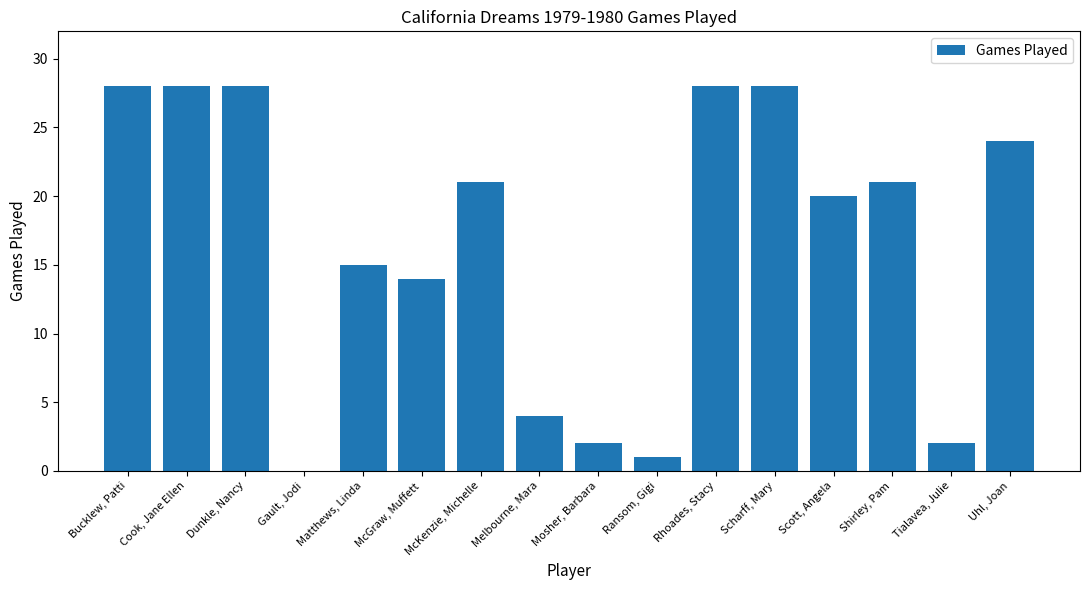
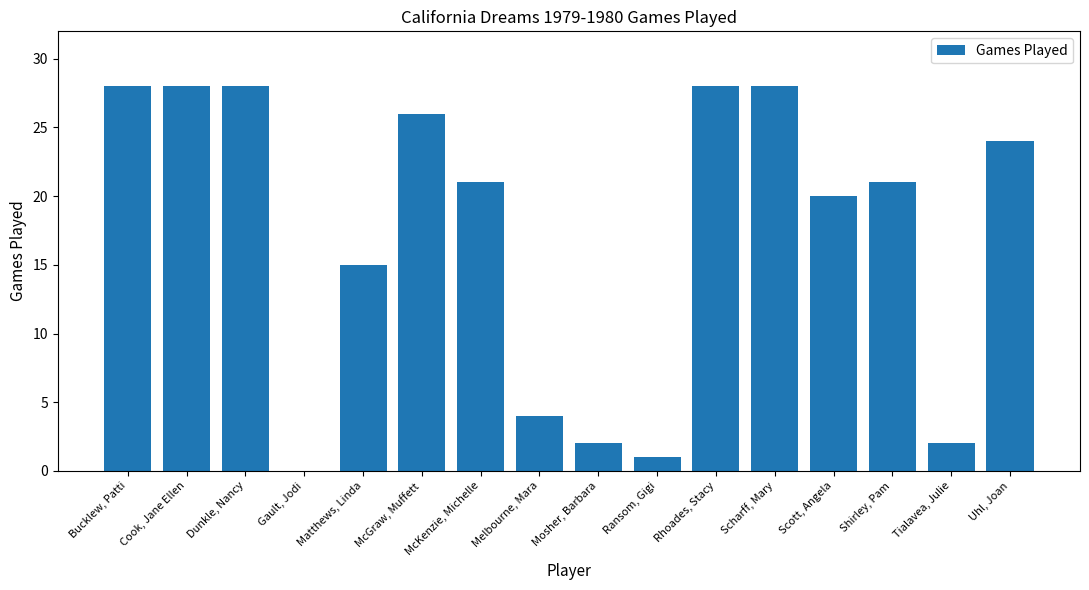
  {
    "Bucklew, Patti": 28,
    "Cook, Jane Ellen": 28,
    "Dunkle, Nancy": 28,
    "Gault, Jodi": 0,
    "Matthews, Linda": 15,
-   "McGraw, Muffett": 14,
+   "McGraw, Muffett": 26,
    "McKenzie, Michelle": 21,
    "Melbourne, Mara": 4,
    "Mosher, Barbara": 2,
    "Ransom, Gigi": 1,
    "Rhoades, Stacy": 28,
    "Scharff, Mary": 28,
    "Scott, Angela": 20,
    "Shirley, Pam": 21,
    "Tialavea, Julie": 2,
    "Uhl, Joan": 24
  }
